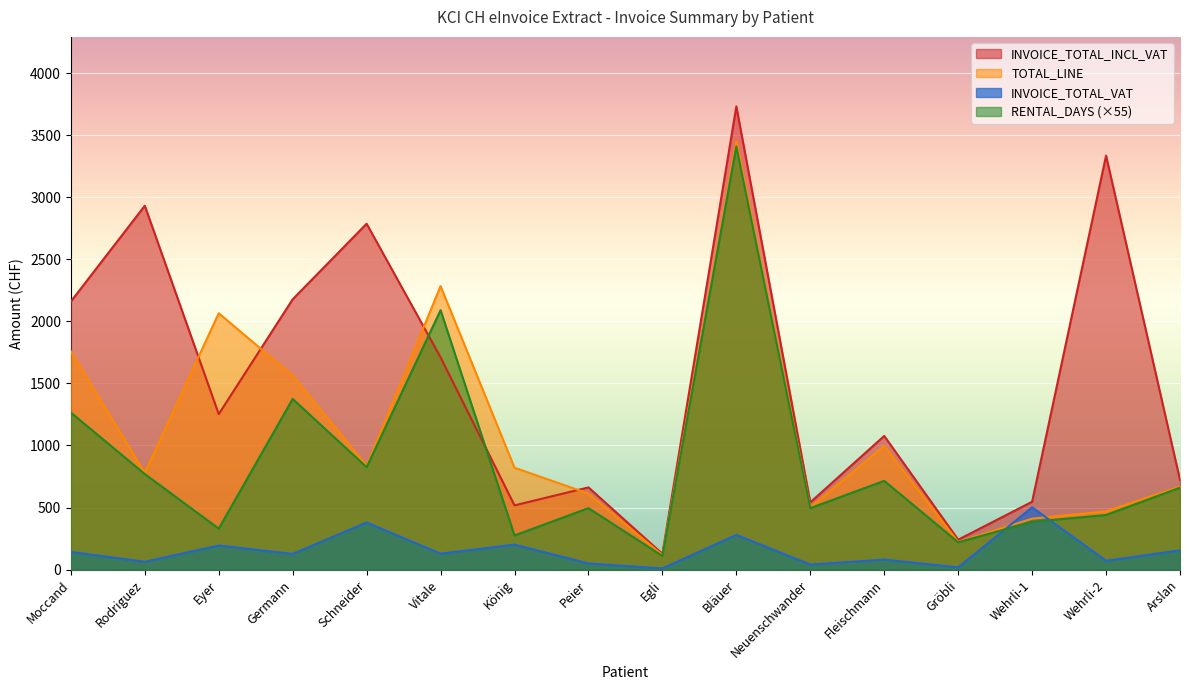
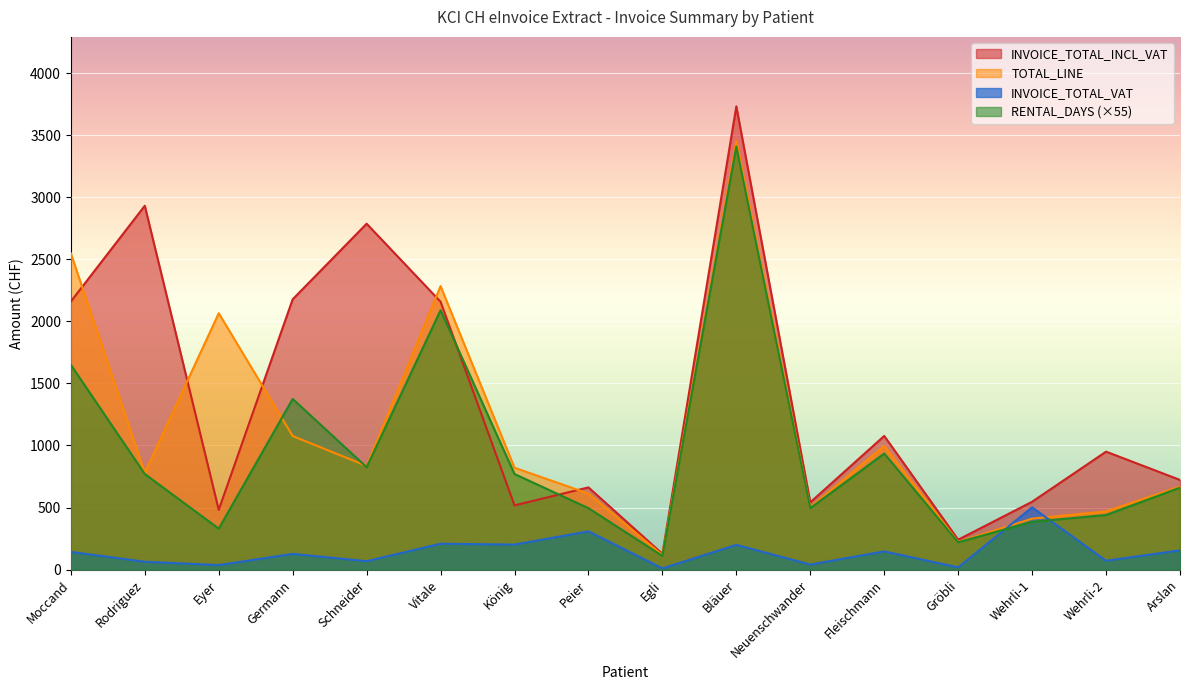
  {
    "INVOICE_TOTAL_INCL_VAT": {
      "Moccand": 2160,
      "Rodriguez": 2930,
-     "Eyer": 1250,
+     "Eyer": 480,
      "Germann": 2180,
      "Schneider": 2790,
-     "Vitale": 1710,
+     "Vitale": 2160,
      "König": 520,
      "Peier": 660,
      "Bläuer": 3730,
      "Neuenschwander": 540,
      "Fleischmann": 1080,
      "Wehrli-1": 550,
-     "Wehrli-2": 3340,
+     "Wehrli-2": 950,
      "Arslan": 720
    },
    "TOTAL_LINE": {
-     "Moccand": 1760,
+     "Moccand": 2550,
      "Eyer": 2070,
-     "Germann": 1560,
+     "Germann": 1080,
      "Vitale": 2280,
      "König": 820,
      "Peier": 610,
      "Bläuer": 3450,
      "Fleischmann": 1000,
      "Wehrli-1": 410,
      "Wehrli-2": 470
    },
    "INVOICE_TOTAL_VAT": {
      "Moccand": 140,
      "Rodriguez": 60,
-     "Eyer": 190,
+     "Eyer": 40,
      "Germann": 130,
-     "Schneider": 380,
-     "Vitale": 130,
+     "Schneider": 70,
+     "Vitale": 210,
      "König": 200,
-     "Peier": 50,
+     "Peier": 310,
      "Egli": 10,
-     "Bläuer": 280,
+     "Bläuer": 200,
      "Neuenschwander": 40,
-     "Fleischmann": 80,
+     "Fleischmann": 150,
      "Gröbli": 20,
      "Wehrli-1": 500,
      "Wehrli-2": 70,
      "Arslan": 160
    },
    "RENTAL_DAYS (×55)": {
-     "Moccand": 1270,
+     "Moccand": 1650,
      "Eyer": 330,
      "Germann": 1380,
      "Vitale": 2090,
-     "König": 280,
+     "König": 770,
      "Peier": 500,
      "Bläuer": 3410,
-     "Fleischmann": 720,
+     "Fleischmann": 940,
      "Wehrli-1": 390,
      "Wehrli-2": 440
    }
  }
